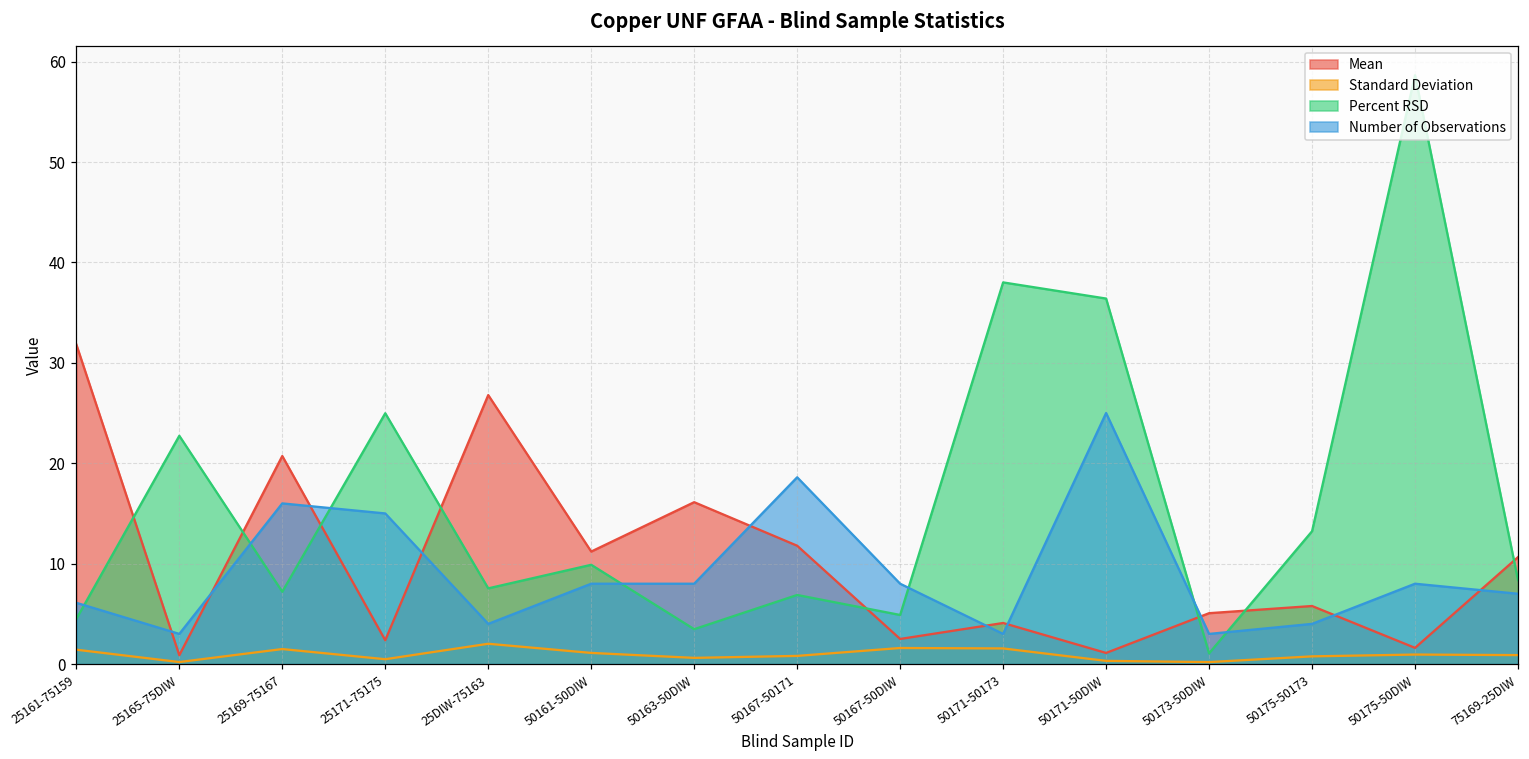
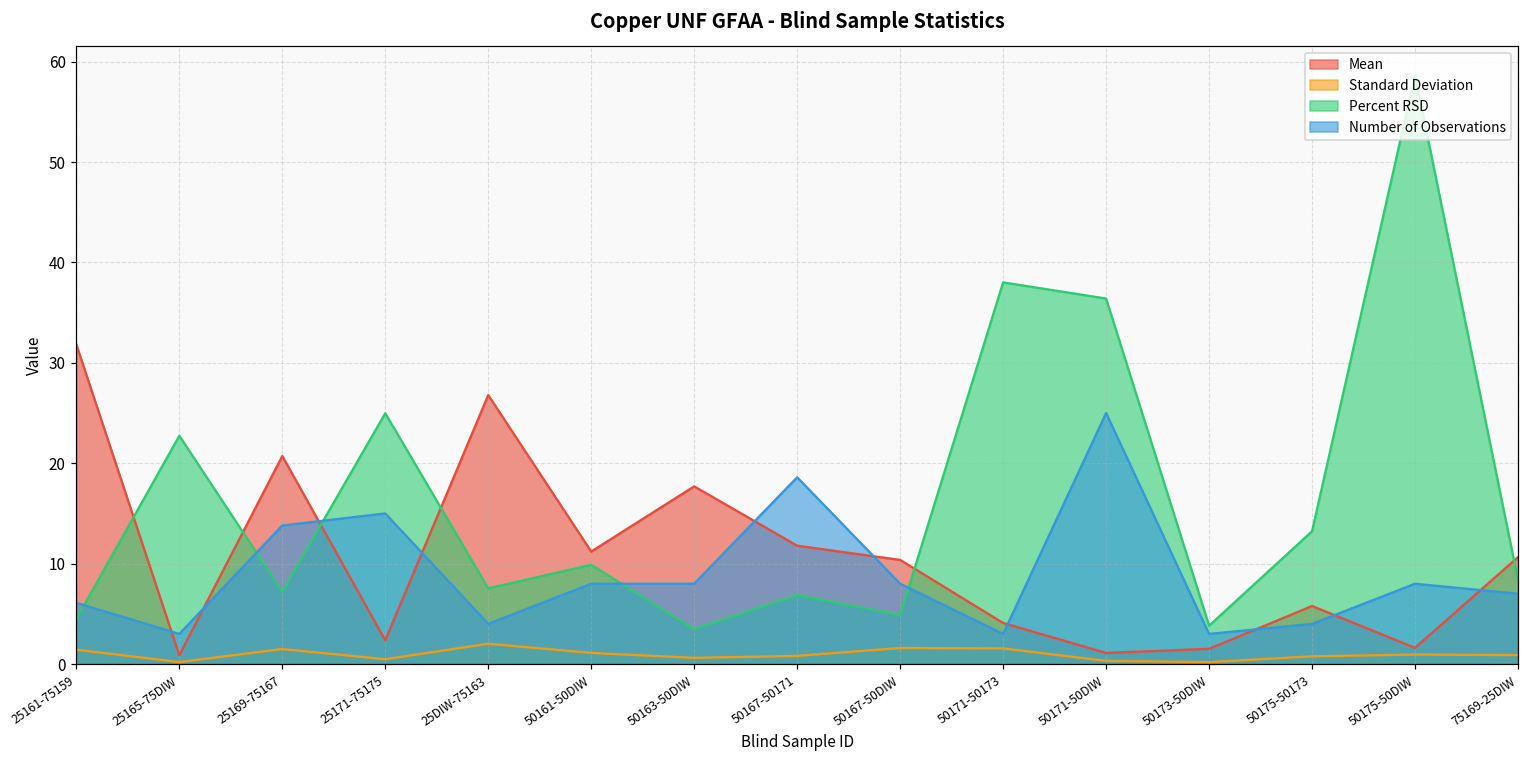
  {
    "Mean": {
      "25161-75159": 32,
      "25165-75DIW": 1,
      "25169-75167": 21,
      "25171-75175": 2,
      "25DIW-75163": 27,
      "50161-50DIW": 11,
-     "50163-50DIW": 16,
+     "50163-50DIW": 18,
      "50167-50171": 12,
-     "50167-50DIW": 2,
+     "50167-50DIW": 10,
      "50171-50173": 4,
      "50171-50DIW": 1,
-     "50173-50DIW": 5,
+     "50173-50DIW": 2,
      "50175-50173": 6,
      "50175-50DIW": 2,
      "75169-25DIW": 11
    },
    "Standard Deviation": {
      "25161-75159": 1,
      "25165-75DIW": 0,
      "25169-75167": 1,
      "25171-75175": 0,
      "25DIW-75163": 2,
      "50161-50DIW": 1,
      "50163-50DIW": 1,
      "50167-50171": 1,
      "50167-50DIW": 2,
      "50171-50173": 2,
      "50171-50DIW": 0,
      "50173-50DIW": 0,
      "50175-50173": 1,
      "50175-50DIW": 1,
      "75169-25DIW": 1
    },
    "Percent RSD": {
      "25161-75159": 4,
      "25165-75DIW": 23,
      "25169-75167": 7,
      "25171-75175": 25,
      "25DIW-75163": 8,
      "50161-50DIW": 10,
      "50163-50DIW": 3,
      "50167-50171": 7,
      "50167-50DIW": 5,
      "50171-50173": 38,
      "50171-50DIW": 36,
-     "50173-50DIW": 1,
+     "50173-50DIW": 4,
      "50175-50173": 13,
      "75169-25DIW": 8
    },
    "Number of Observations": {
      "25161-75159": 6,
      "25165-75DIW": 3,
-     "25169-75167": 16,
+     "25169-75167": 14,
      "25171-75175": 15,
      "25DIW-75163": 4,
      "50161-50DIW": 8,
      "50163-50DIW": 8,
      "50167-50171": 19,
      "50167-50DIW": 8,
      "50171-50173": 3,
      "50171-50DIW": 25,
      "50173-50DIW": 3,
      "50175-50173": 4,
      "50175-50DIW": 8,
      "75169-25DIW": 7
    }
  }
